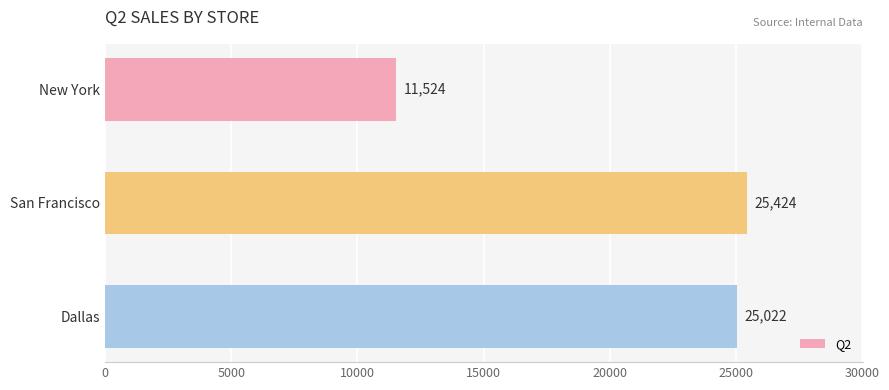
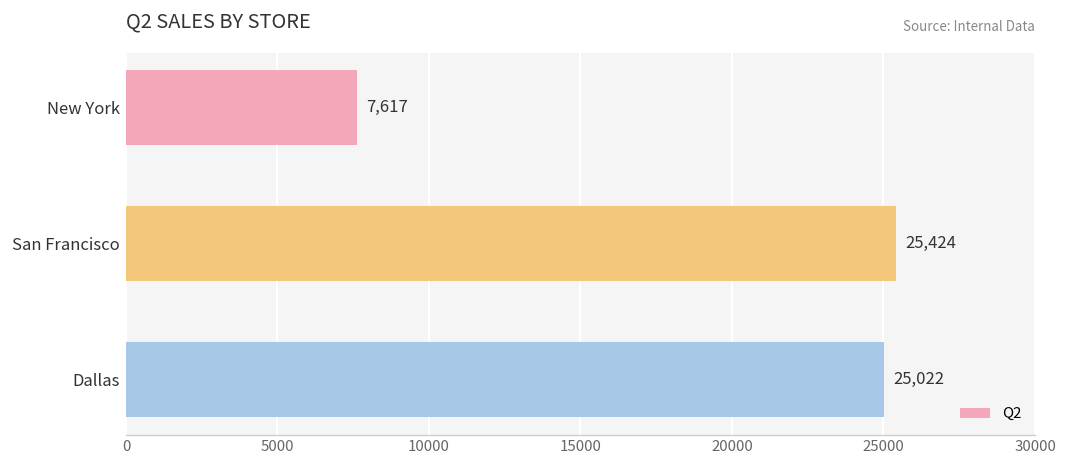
  {
-   "New York": "11,524",
+   "New York": "7,617",
    "San Francisco": "25,424",
    "Dallas": "25,022"
  }
